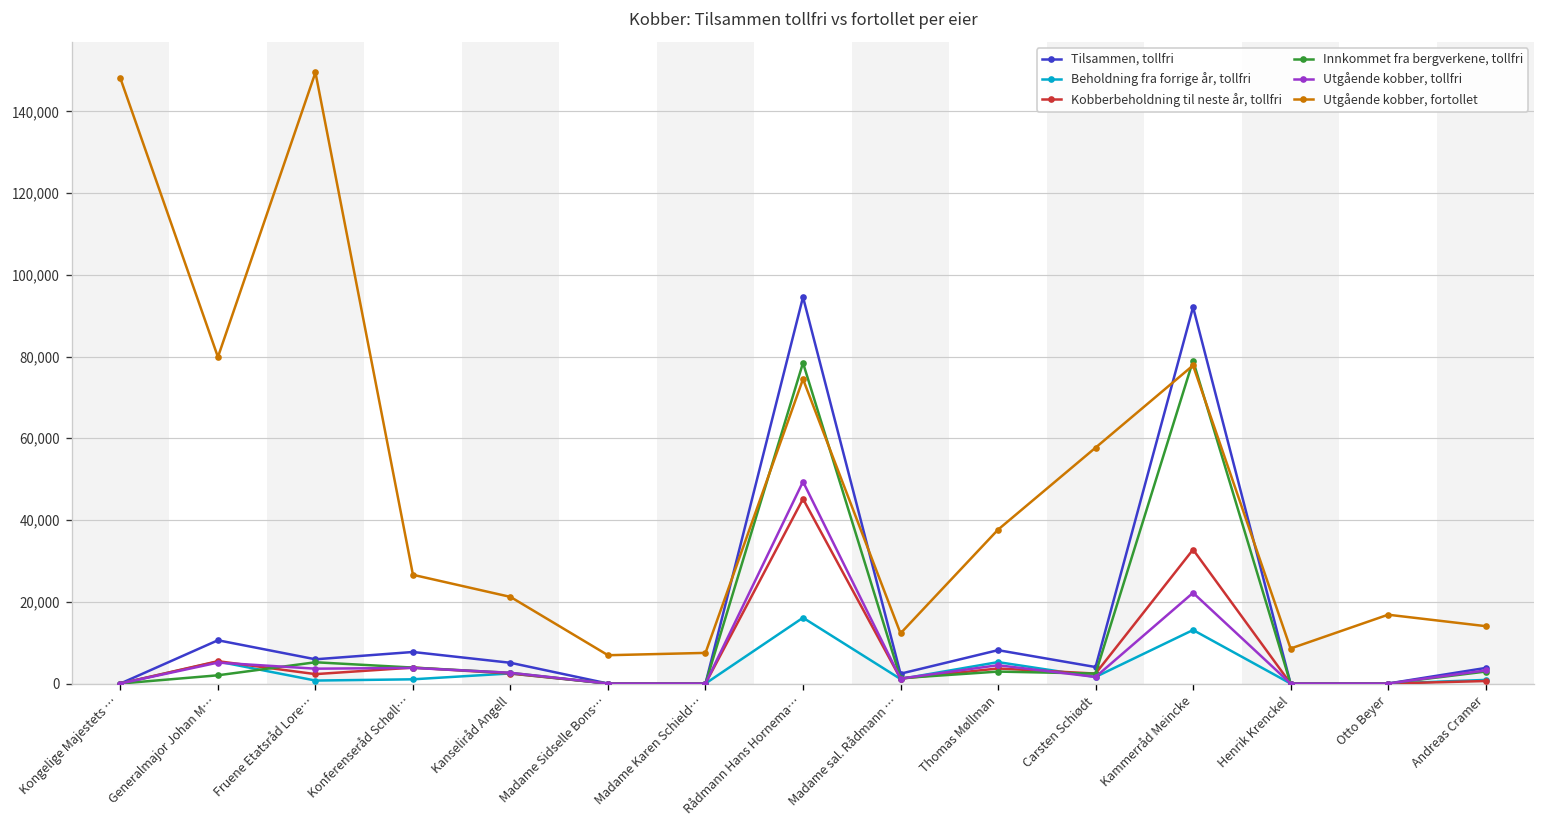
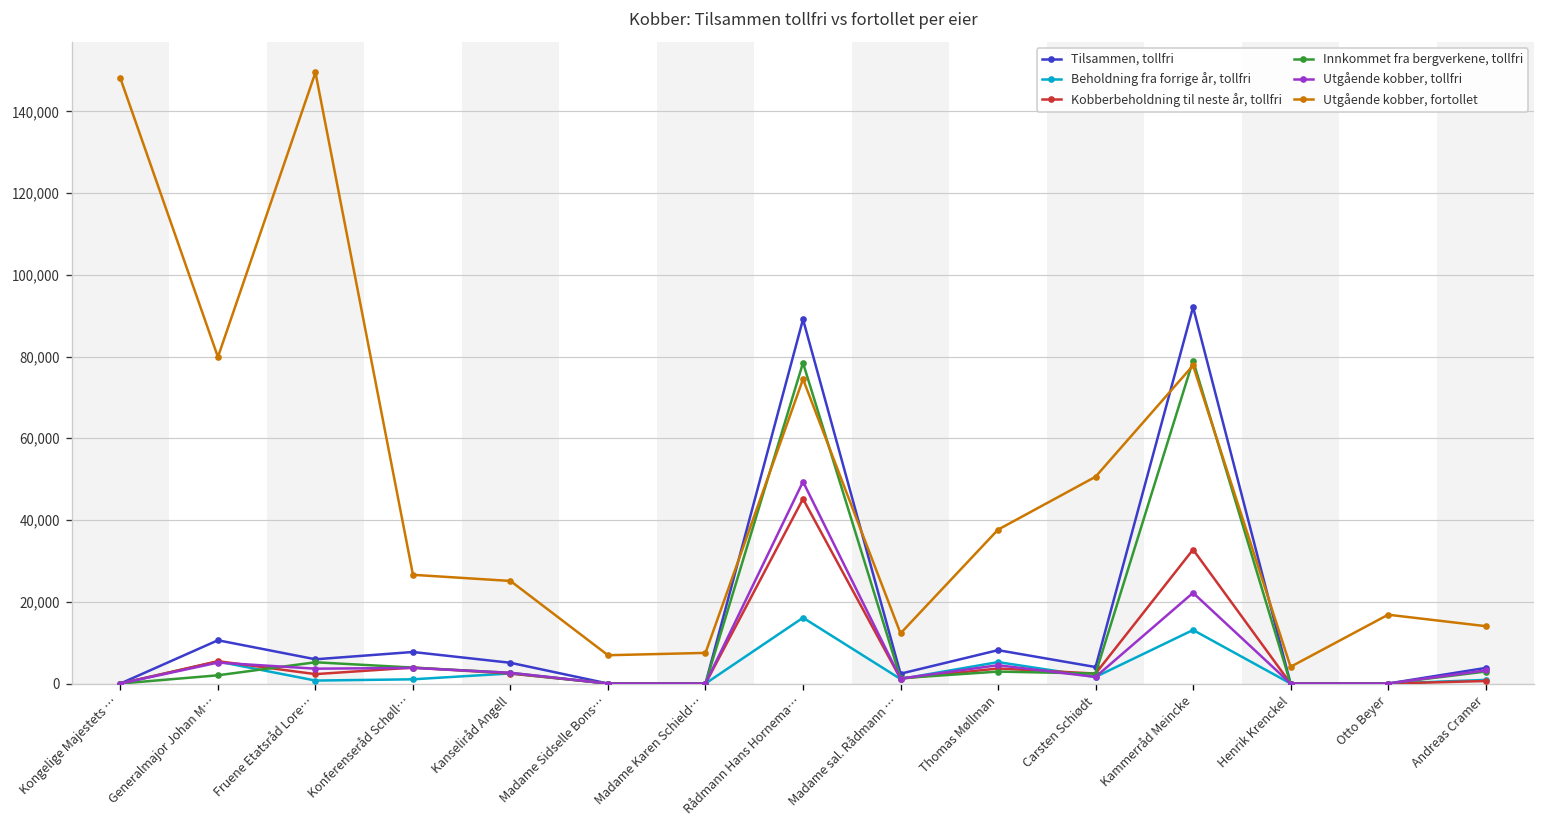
  {
    "Tilsammen, tollfri": {
      "Generalmajor Johan M…": "11,000",
      "Konferenseråd Schøll…": "8,000",
      "Kanseliråd Angell": "5,000",
-     "Rådmann Hans Hornema…": "95,000",
+     "Rådmann Hans Hornema…": "89,000",
      "Madame sal. Rådmann …": "2,000",
      "Thomas Møllman": "8,000",
      "Carsten Schiødt": "4,000",
      "Kammerråd Meincke": "92,000"
    },
    "Beholdning fra forrige år, tollfri": {
      "Fruene Etatsråd Lore…": "1,000",
      "Konferenseråd Schøll…": "1,000",
      "Rådmann Hans Hornema…": "16,000",
      "Thomas Møllman": "5,000",
      "Kammerråd Meincke": "13,000"
    },
    "Kobberbeholdning til neste år, tollfri": {
      "Fruene Etatsråd Lore…": "2,000",
      "Rådmann Hans Hornema…": "45,000",
      "Thomas Møllman": "4,000",
      "Kammerråd Meincke": "33,000"
    },
    "Innkommet fra bergverkene, tollfri": {
      "Generalmajor Johan M…": "2,000",
      "Rådmann Hans Hornema…": "78,000",
      "Thomas Møllman": "3,000",
      "Kammerråd Meincke": "79,000"
    },
    "Utgående kobber, tollfri": {
      "Fruene Etatsråd Lore…": "4,000",
      "Rådmann Hans Hornema…": "49,000",
      "Thomas Møllman": "4,000",
      "Kammerråd Meincke": "22,000"
    },
    "Utgående kobber, fortollet": {
      "Kongelige Majestets …": "148,000",
      "Generalmajor Johan M…": "80,000",
      "Fruene Etatsråd Lore…": "150,000",
      "Konferenseråd Schøll…": "27,000",
-     "Kanseliråd Angell": "21,000",
+     "Kanseliråd Angell": "25,000",
      "Madame Sidselle Bons…": "7,000",
      "Madame Karen Schield…": "7,000",
      "Rådmann Hans Hornema…": "74,000",
      "Madame sal. Rådmann …": "12,000",
      "Thomas Møllman": "38,000",
-     "Carsten Schiødt": "58,000",
+     "Carsten Schiødt": "51,000",
      "Kammerråd Meincke": "78,000",
-     "Henrik Krenckel": "9,000",
+     "Henrik Krenckel": "4,000",
      "Otto Beyer": "17,000",
      "Andreas Cramer": "14,000"
    }
  }
